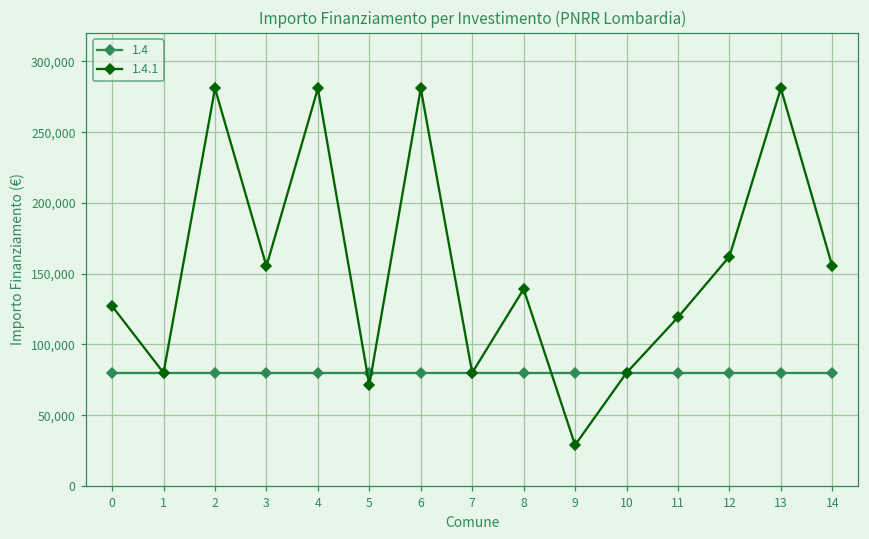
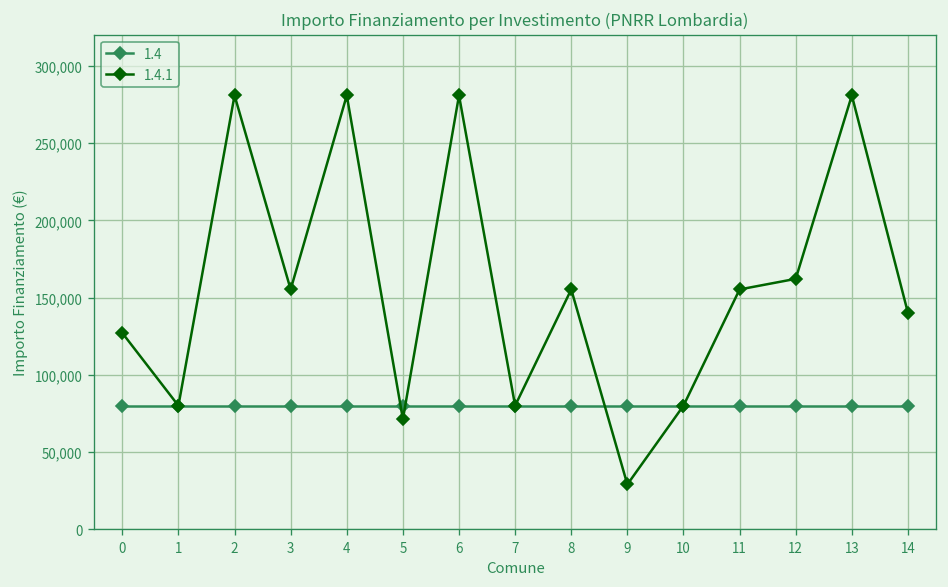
  {
    "1.4": {
      "0": "80,000",
      "2": "80,000",
      "3": "80,000",
      "4": "80,000",
      "5": "80,000",
      "6": "80,000",
      "8": "80,000",
      "9": "80,000",
      "11": "80,000",
      "12": "80,000",
      "13": "80,000",
      "14": "80,000"
    },
    "1.4.1": {
      "0": "127,000",
      "2": "281,000",
      "3": "155,000",
      "4": "281,000",
      "5": "71,000",
      "6": "281,000",
-     "8": "139,000",
+     "8": "155,000",
      "9": "29,000",
-     "11": "119,000",
+     "11": "155,000",
      "12": "162,000",
      "13": "281,000",
-     "14": "155,000"
+     "14": "140,000"
    }
  }
